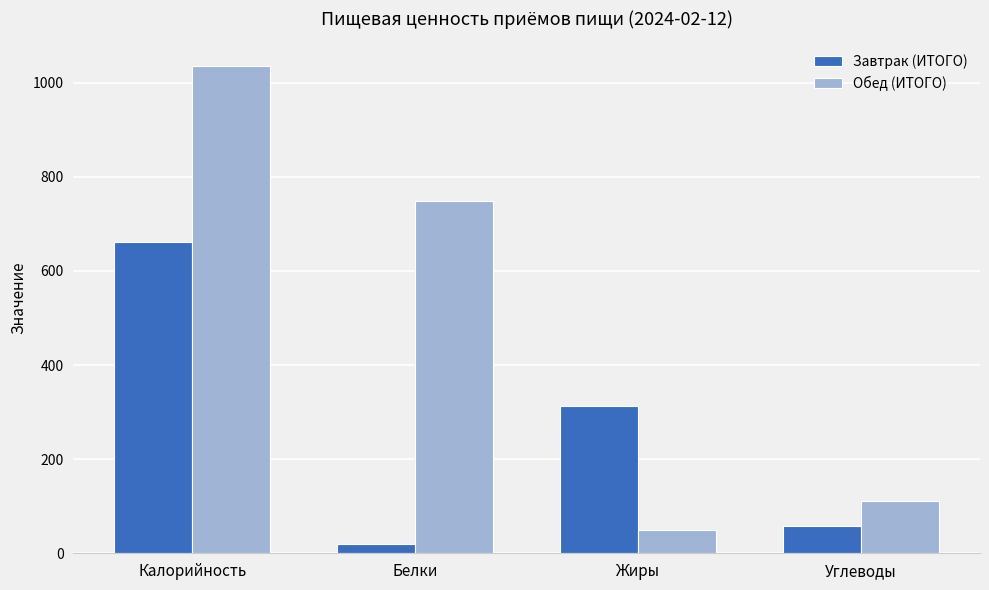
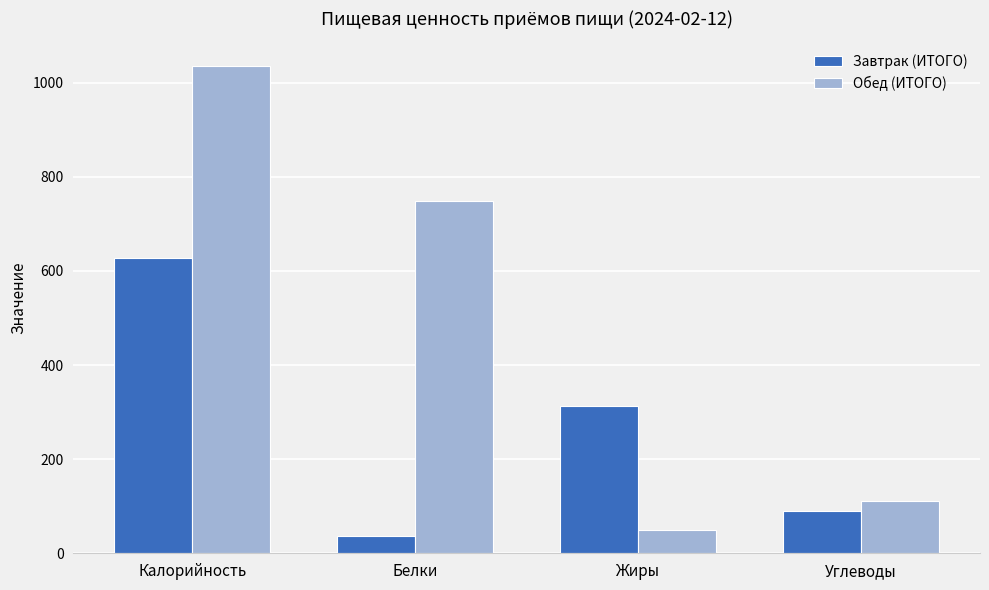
  {
    "Завтрак (ИТОГО)": {
-     "Калорийность": 660,
-     "Белки": 20,
+     "Калорийность": 630,
+     "Белки": 40,
      "Жиры": 310,
-     "Углеводы": 60
+     "Углеводы": 90
    },
    "Обед (ИТОГО)": {
      "Калорийность": 1040,
      "Белки": 750,
      "Жиры": 50,
      "Углеводы": 110
    }
  }
